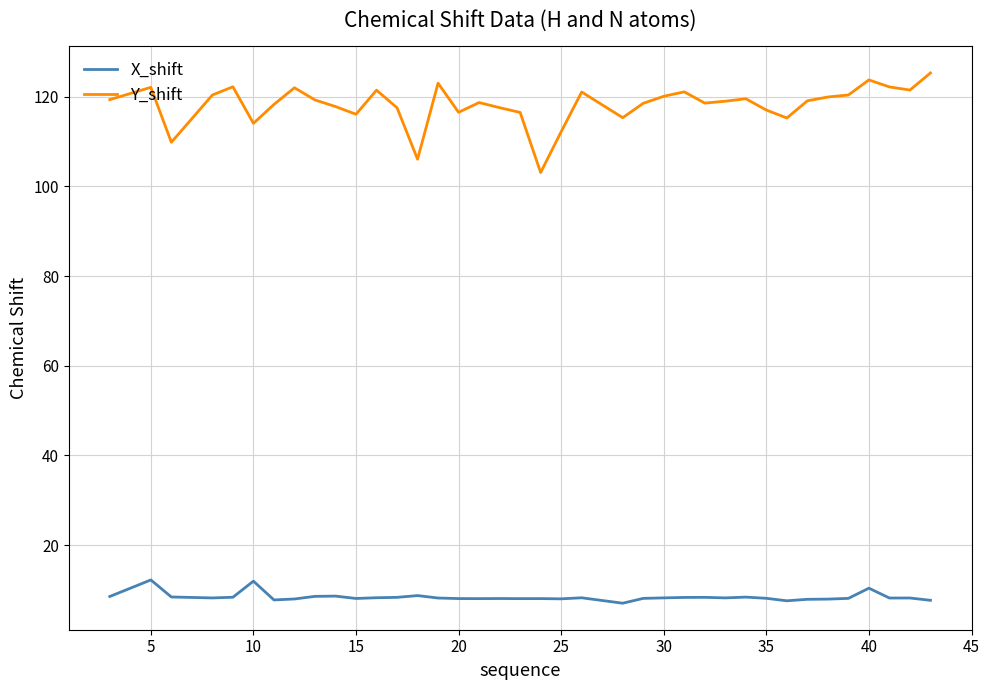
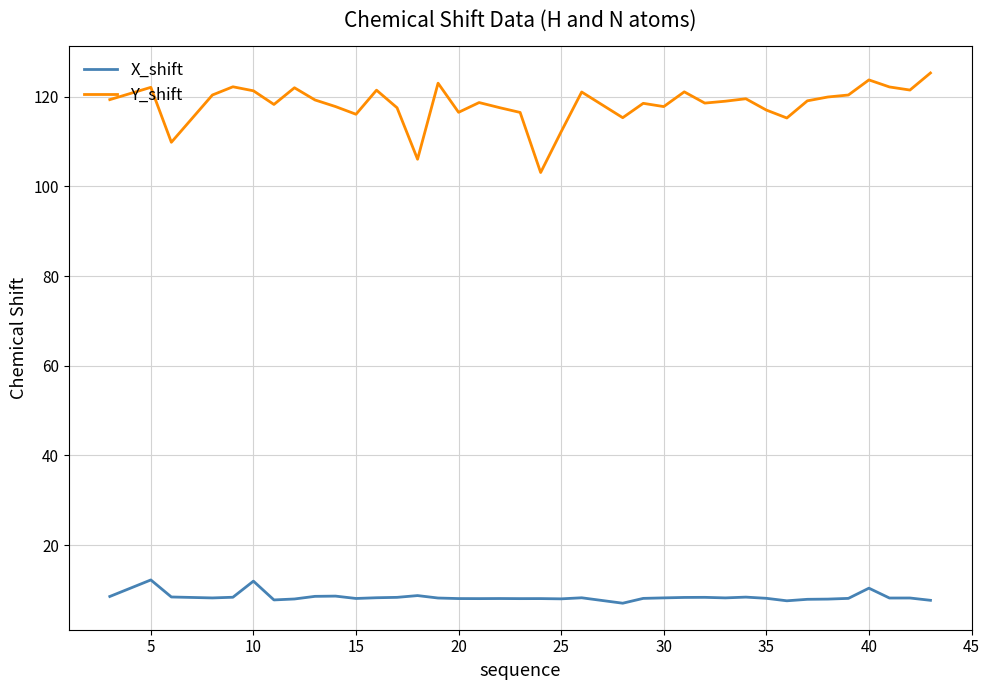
  {
    "X_shift": {
      "5": 12,
      "10": 12,
      "15": 8,
      "20": 8,
      "25": 8,
      "30": 8,
      "35": 8,
      "40": 10
    },
    "Y_shift": {
      "5": 122,
-     "10": 114,
+     "10": 121,
      "15": 116,
      "20": 117,
      "25": 112,
-     "30": 120,
+     "30": 118,
      "35": 117,
      "40": 124
    }
  }
